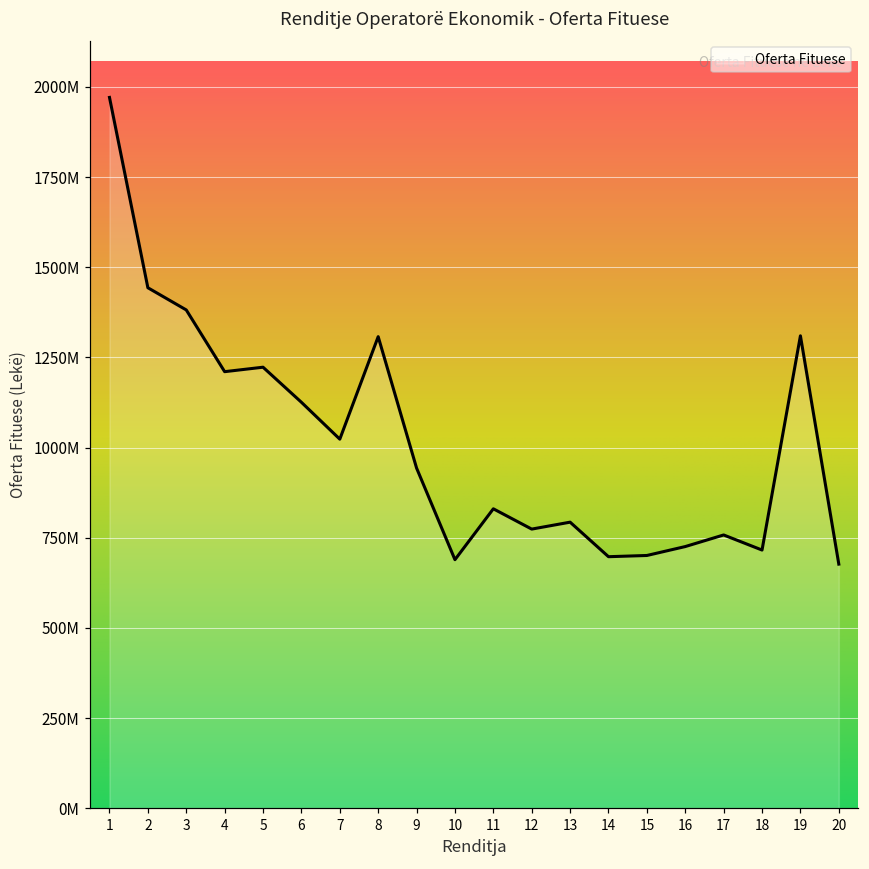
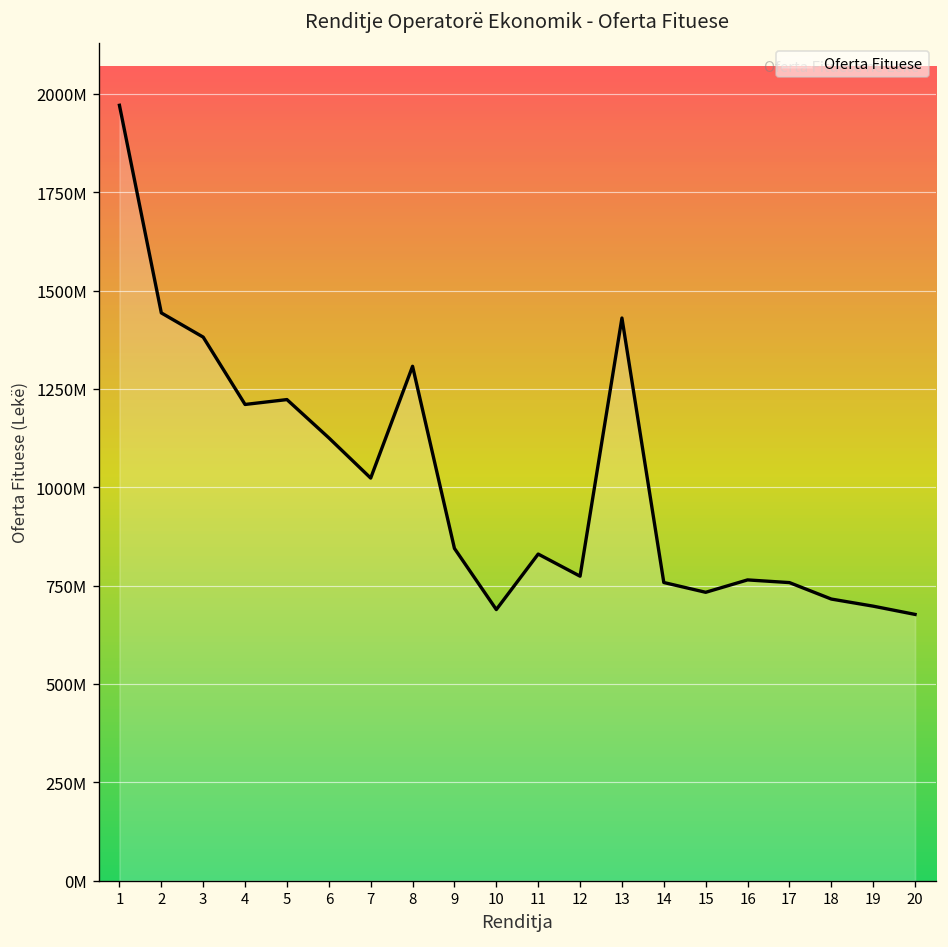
  {
    "1": 1970000000,
    "2": 1440000000,
    "3": 1380000000,
    "4": 1210000000,
    "5": 1220000000,
    "6": 1130000000,
    "7": 1020000000,
    "8": 1310000000,
-   "9": 940000000,
+   "9": 840000000,
    "10": 690000000,
    "11": 830000000,
    "12": 770000000,
-   "13": 790000000,
-   "14": 700000000,
-   "15": 700000000,
-   "16": 730000000,
+   "13": 1430000000,
+   "14": 760000000,
+   "15": 730000000,
+   "16": 760000000,
    "17": 760000000,
    "18": 720000000,
-   "19": 1310000000,
+   "19": 700000000,
    "20": 680000000
  }
